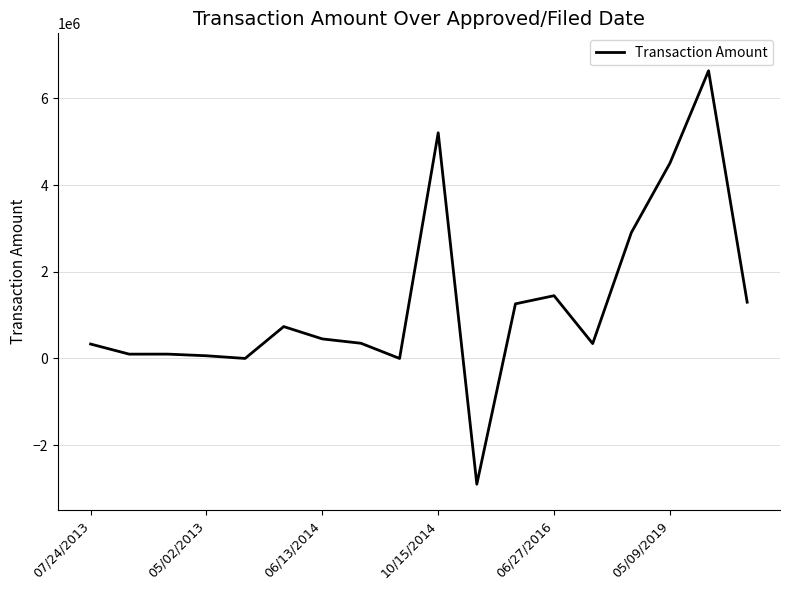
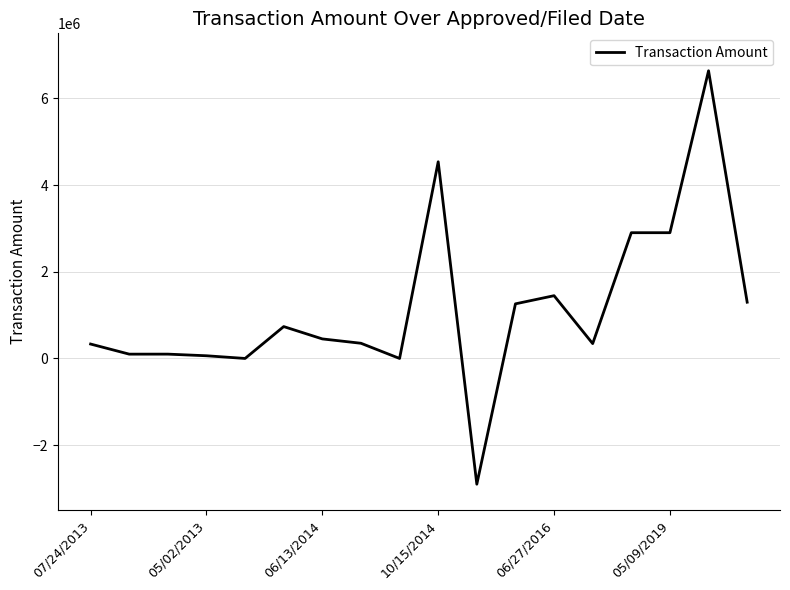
  {
    "07/24/2013": 300000,
    "06/13/2014": 500000,
-   "10/15/2014": 5200000,
+   "10/15/2014": 4500000,
    "06/27/2016": 1400000,
-   "05/09/2019": 4500000
+   "05/09/2019": 2900000
  }
